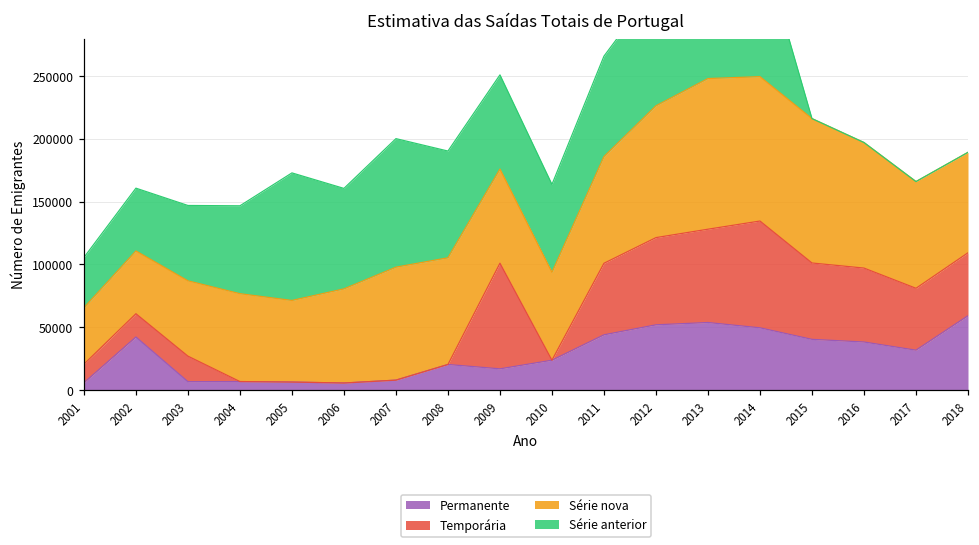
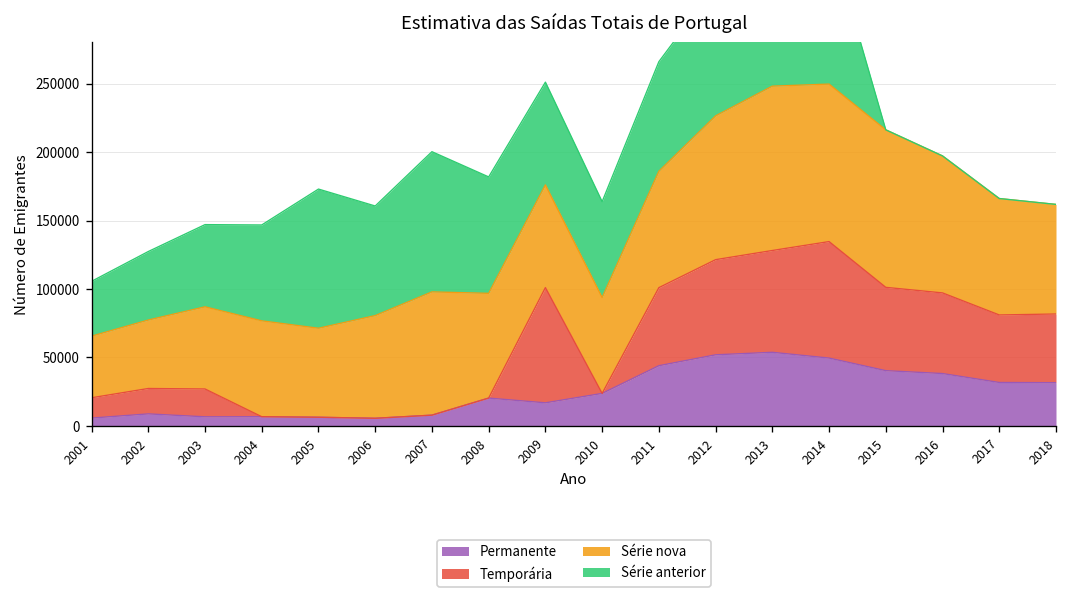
  {
    "Permanente": {
      "2001": 6000,
-     "2002": 42000,
+     "2002": 9000,
      "2003": 7000,
      "2009": 17000,
      "2011": 44000,
      "2012": 52000,
      "2013": 54000,
      "2014": 50000,
      "2015": 40000,
      "2016": 38000,
      "2017": 32000,
-     "2018": 59000
+     "2018": 32000
    },
    "Temporária": {
      "2001": 15000,
      "2002": 19000,
      "2003": 20000,
      "2009": 84000,
      "2011": 57000,
      "2012": 69000,
      "2013": 74000,
      "2014": 85000,
      "2015": 61000,
      "2016": 59000,
      "2017": 49000,
      "2018": 50000
    },
    "Série nova": {
      "2001": 45000,
      "2002": 50000,
      "2003": 60000,
      "2004": 70000,
      "2005": 65000,
      "2006": 75000,
      "2007": 90000,
-     "2008": 85000,
+     "2008": 76000,
      "2009": 75000,
      "2010": 70000,
      "2011": 85000,
      "2012": 105000,
      "2013": 120000,
      "2014": 115000
    },
    "Série anterior": {
      "2001": 40000,
      "2002": 50000,
      "2003": 60000,
      "2004": 70000,
      "2005": 102000,
      "2006": 80000,
      "2007": 102000,
      "2008": 85000,
      "2009": 75000,
      "2010": 70000,
      "2011": 80000
    }
  }
